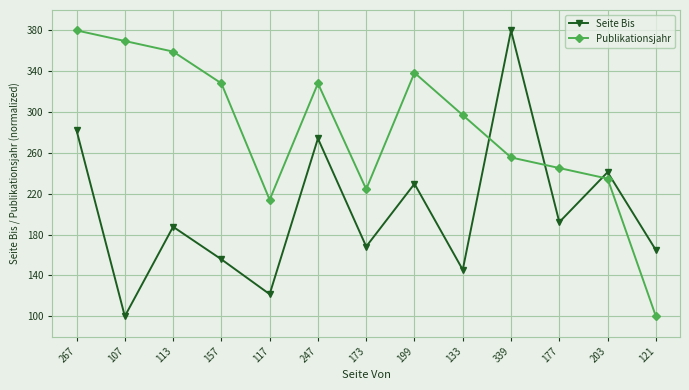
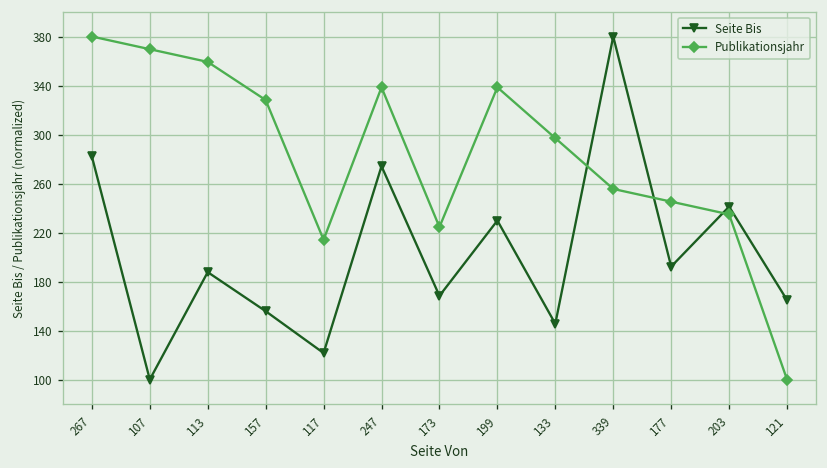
  {
    "Seite Bis": {
      "267": 282,
      "107": 100,
      "113": 188,
      "157": 156,
      "117": 122,
      "247": 274,
      "173": 168,
      "199": 230,
      "133": 146,
      "339": 380,
      "177": 192,
      "203": 241,
      "121": 165
    },
    "Publikationsjahr": {
      "267": 380,
      "107": 370,
      "113": 359,
      "157": 328,
      "117": 214,
-     "247": 328,
+     "247": 339,
      "173": 224,
      "199": 339,
      "133": 297,
      "339": 256,
      "177": 245,
      "203": 235,
      "121": 100
    }
  }
